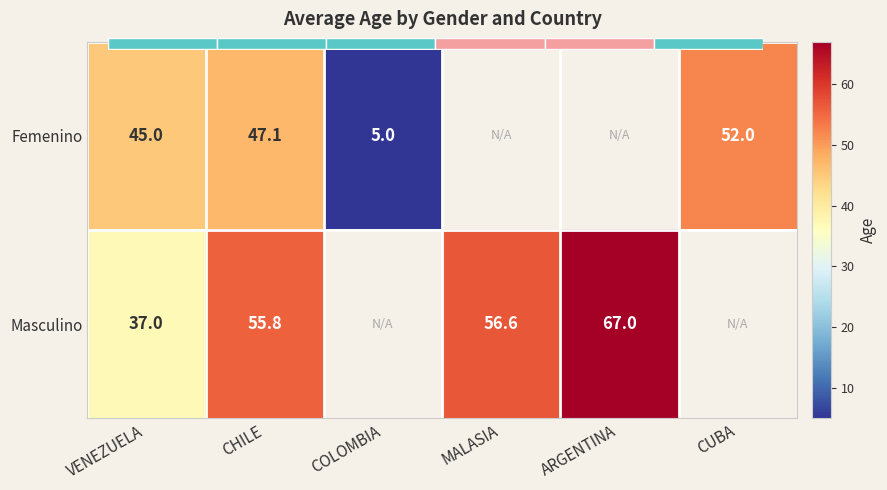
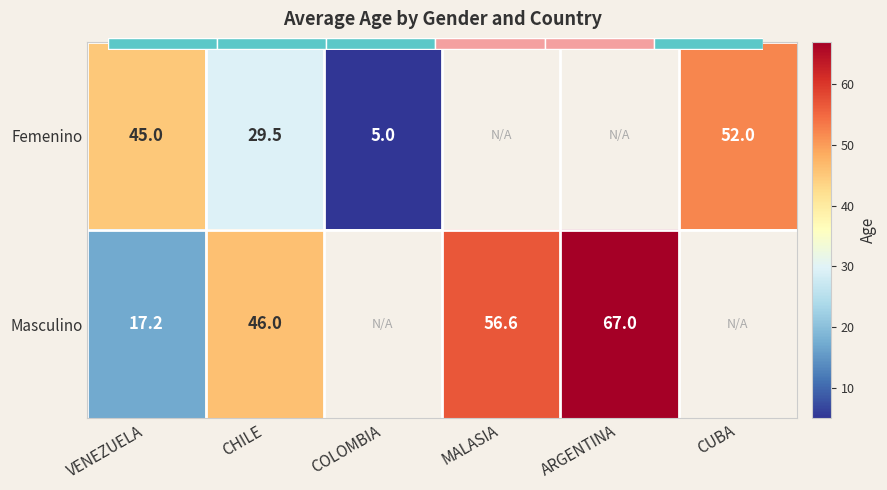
  {
    "Average Age by Gender and Country": {
      "Femenino": {
        "VENEZUELA": 45.0,
-       "CHILE": 47.1,
+       "CHILE": 29.5,
        "COLOMBIA": 5.0,
        "CUBA": 52.0
      },
      "Masculino": {
-       "VENEZUELA": 37.0,
-       "CHILE": 55.8,
+       "VENEZUELA": 17.2,
+       "CHILE": 46.0,
        "MALASIA": 56.6,
        "ARGENTINA": 67.0
      }
    }
  }
